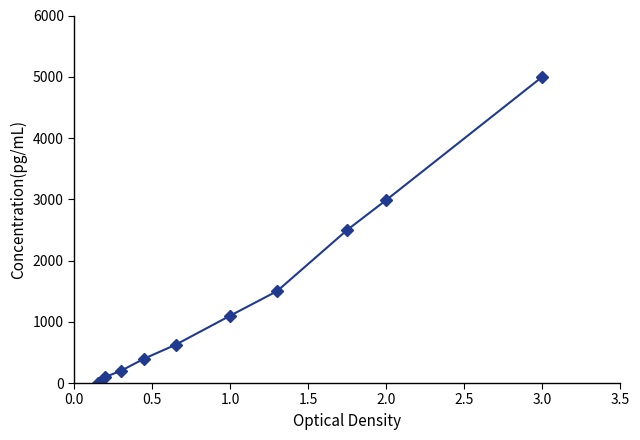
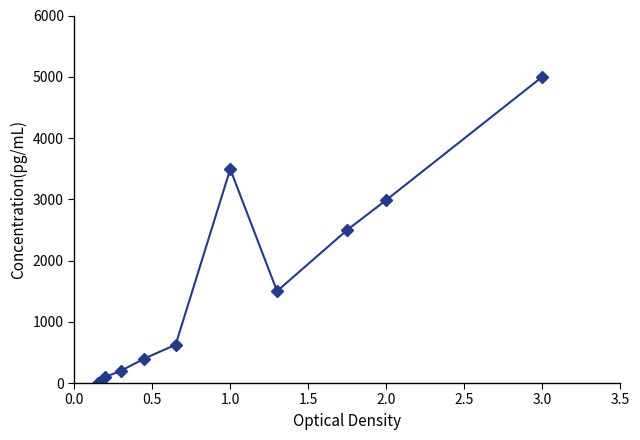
  {
-   "1.0": 1100,
+   "1.0": 3500,
    "2.0": 3000,
    "3.0": 5000
  }
